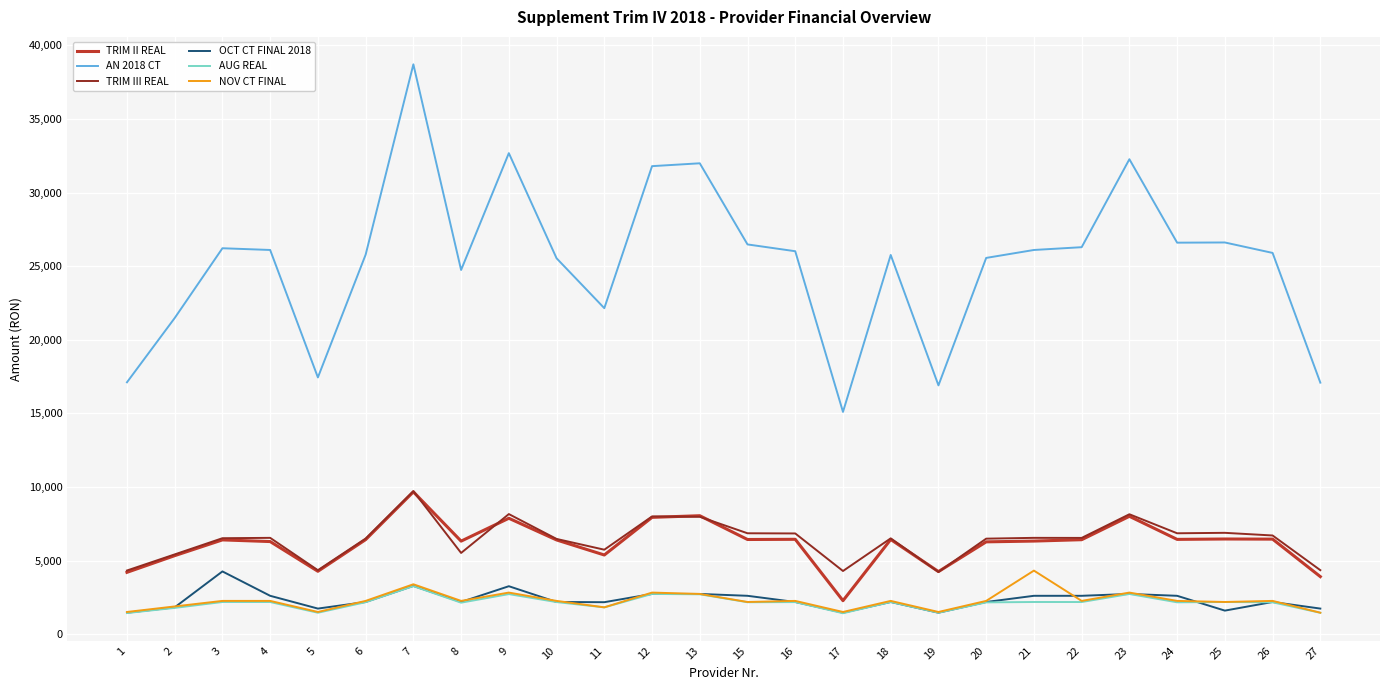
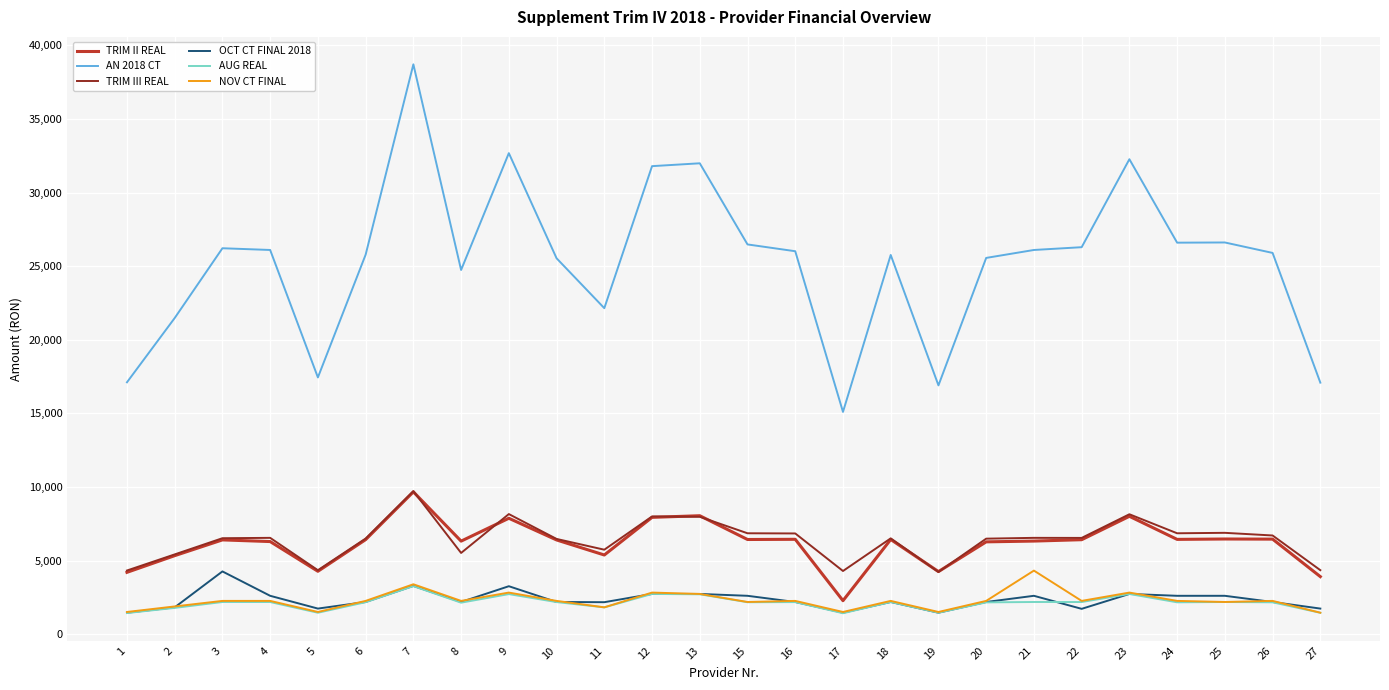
  {
    "OCT CT FINAL 2018": {
      "3": "4,300",
      "4": "2,600",
      "5": "1,700",
      "9": "3,300",
      "11": "2,200",
      "15": "2,600",
      "21": "2,600",
-     "22": "2,600",
+     "22": "1,700",
      "24": "2,600",
-     "25": "1,600",
+     "25": "2,600",
      "27": "1,700"
    },
    "NOV CT FINAL": {
      "21": "4,300"
    }
  }
